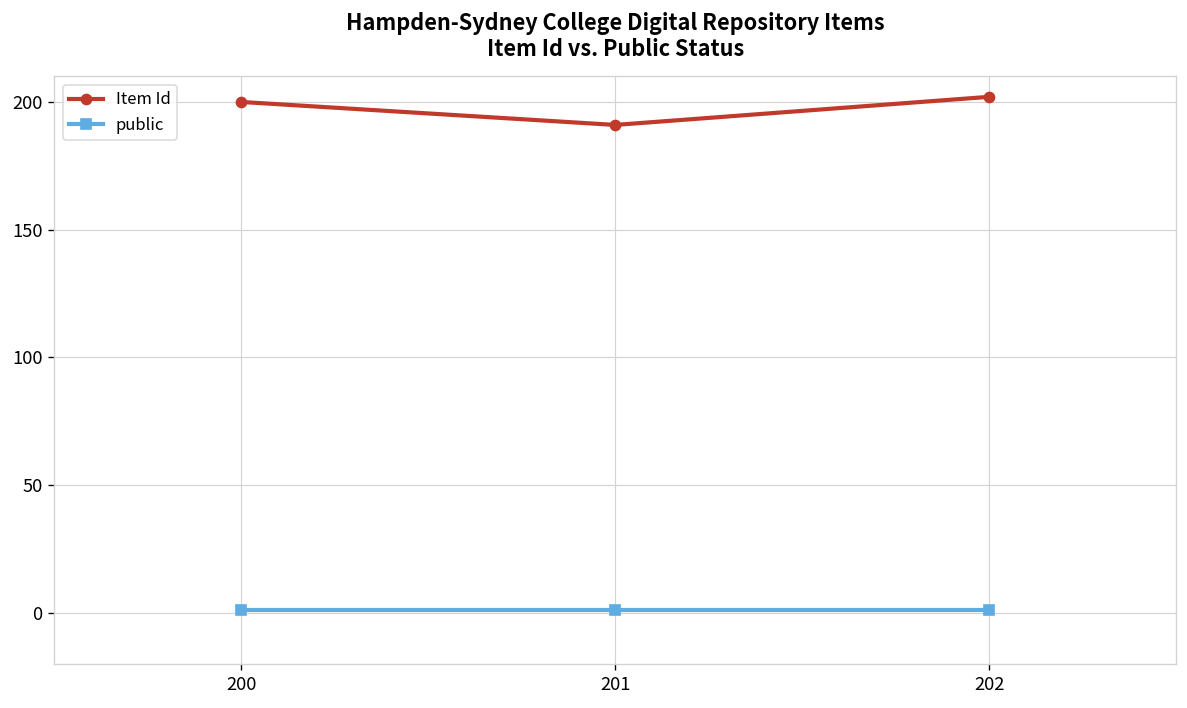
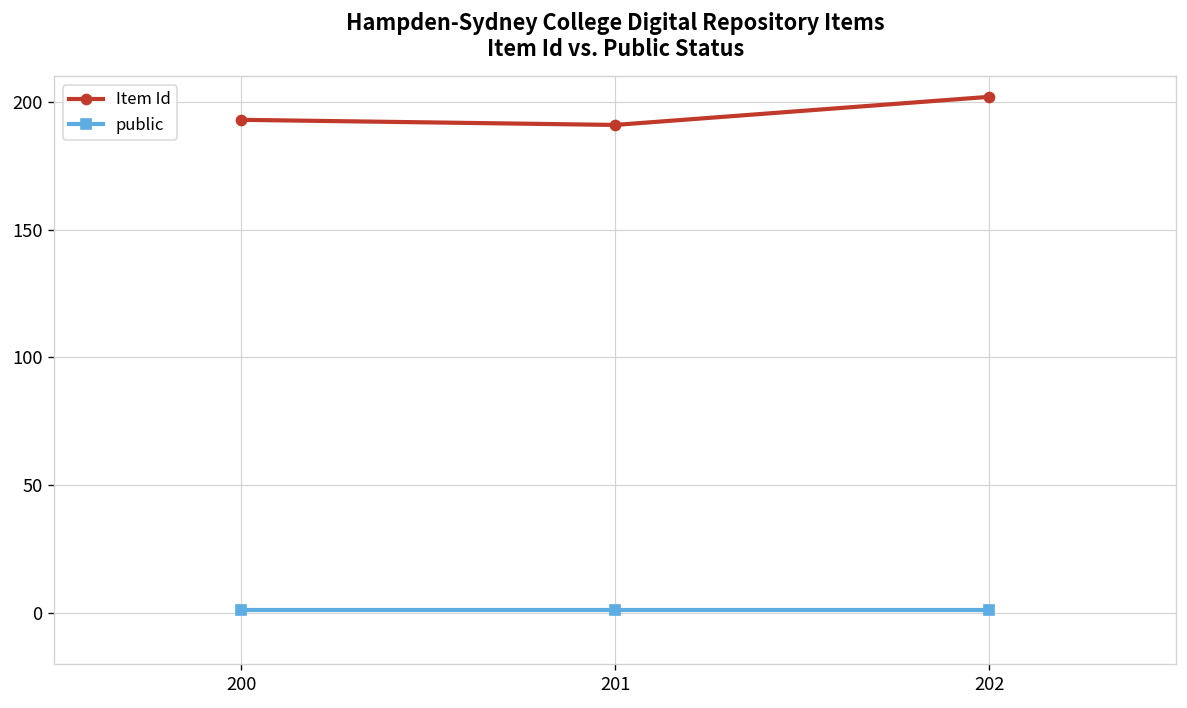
  {
    "Item Id": {
-     "200": 200,
+     "200": 193,
      "201": 191,
      "202": 202
    },
    "public": {
      "200": 1,
      "201": 1,
      "202": 1
    }
  }
